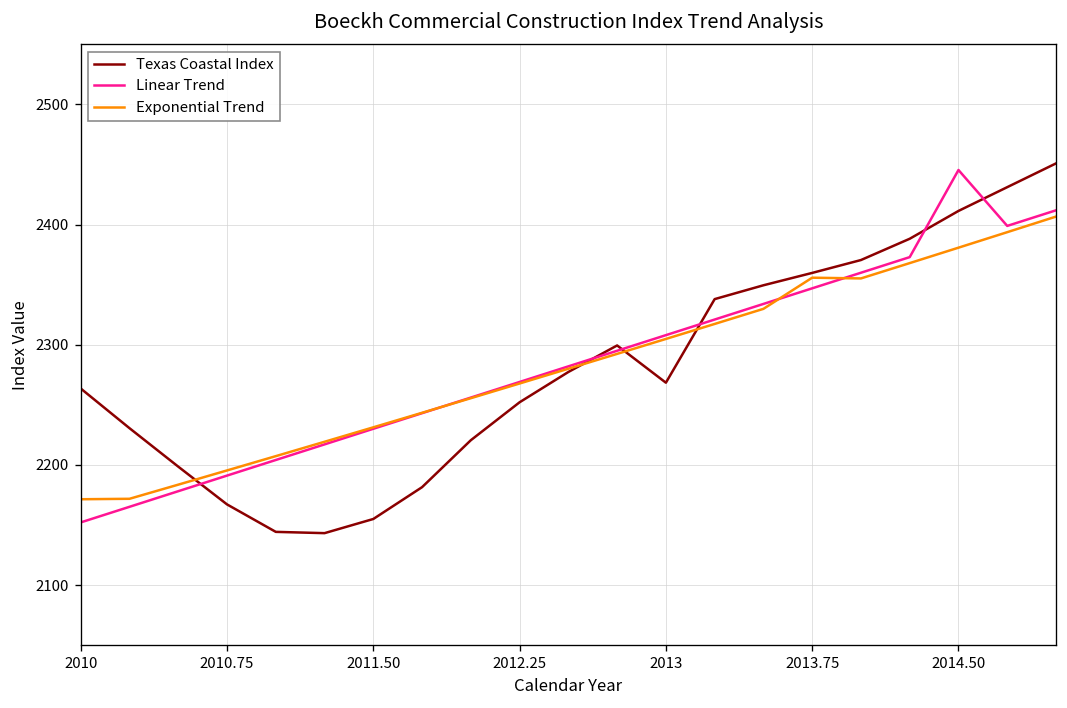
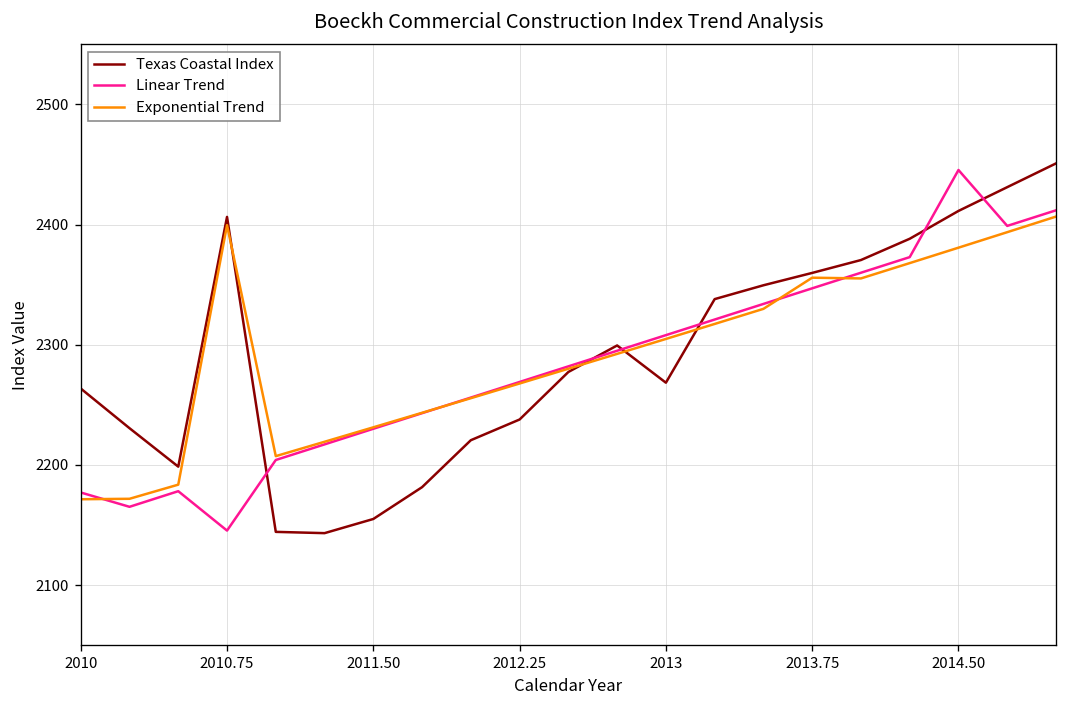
  {
    "Texas Coastal Index": {
      "2010": 2264,
-     "2010.75": 2167,
+     "2010.75": 2406,
      "2011.50": 2155,
-     "2012.25": 2252,
+     "2012.25": 2238,
      "2013": 2268,
      "2013.75": 2360,
      "2014.50": 2411
    },
    "Linear Trend": {
-     "2010": 2152,
-     "2010.75": 2191,
+     "2010": 2177,
+     "2010.75": 2145,
      "2013": 2308,
      "2013.75": 2347,
      "2014.50": 2445
    },
    "Exponential Trend": {
      "2010": 2171,
-     "2010.75": 2195,
+     "2010.75": 2400,
      "2013": 2305,
      "2013.75": 2356,
      "2014.50": 2381
    }
  }
